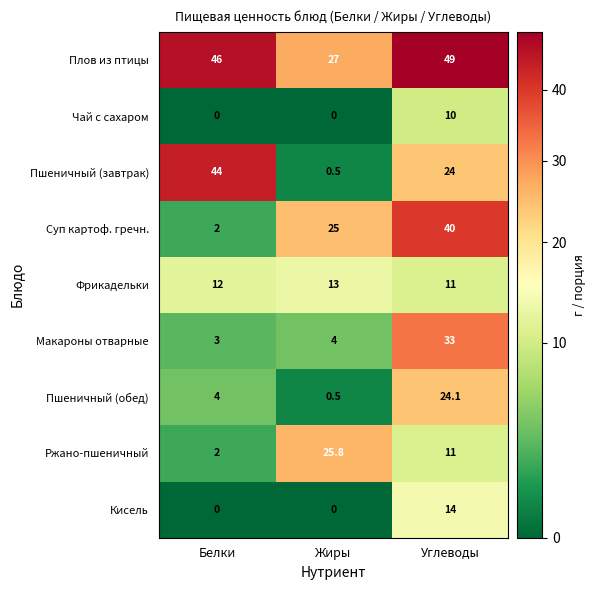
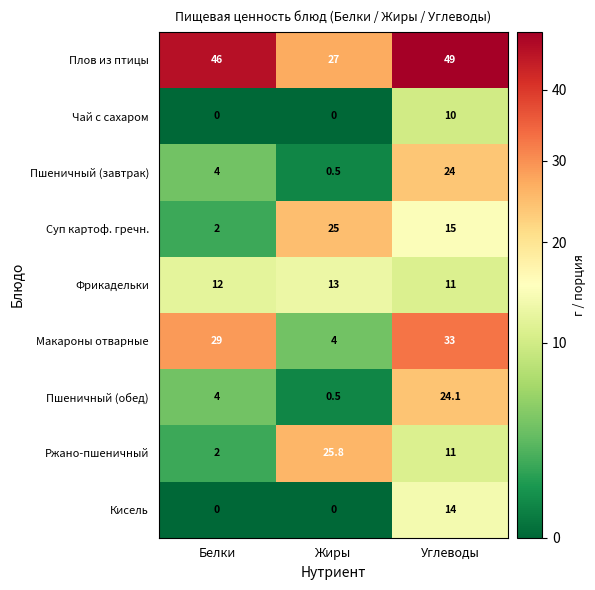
  {
    "Плов из птицы": {
      "Белки": 46,
      "Жиры": 27,
      "Углеводы": 49
    },
    "Чай с сахаром": {
      "Белки": 0,
      "Жиры": 0,
      "Углеводы": 10
    },
    "Пшеничный (завтрак)": {
-     "Белки": 44,
+     "Белки": 4,
      "Жиры": 0.5,
      "Углеводы": 24
    },
    "Суп картоф. гречн.": {
      "Белки": 2,
      "Жиры": 25,
-     "Углеводы": 40
+     "Углеводы": 15
    },
    "Фрикадельки": {
      "Белки": 12,
      "Жиры": 13,
      "Углеводы": 11
    },
    "Макароны отварные": {
-     "Белки": 3,
+     "Белки": 29,
      "Жиры": 4,
      "Углеводы": 33
    },
    "Пшеничный (обед)": {
      "Белки": 4,
      "Жиры": 0.5,
      "Углеводы": 24.1
    },
    "Ржано-пшеничный": {
      "Белки": 2,
      "Жиры": 25.8,
      "Углеводы": 11
    },
    "Кисель": {
      "Белки": 0,
      "Жиры": 0,
      "Углеводы": 14
    }
  }
